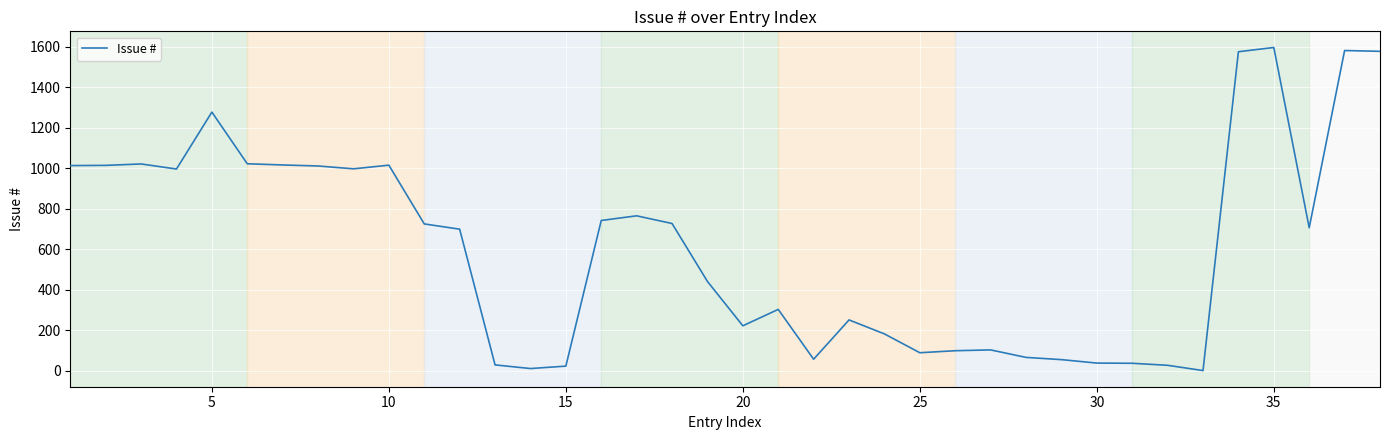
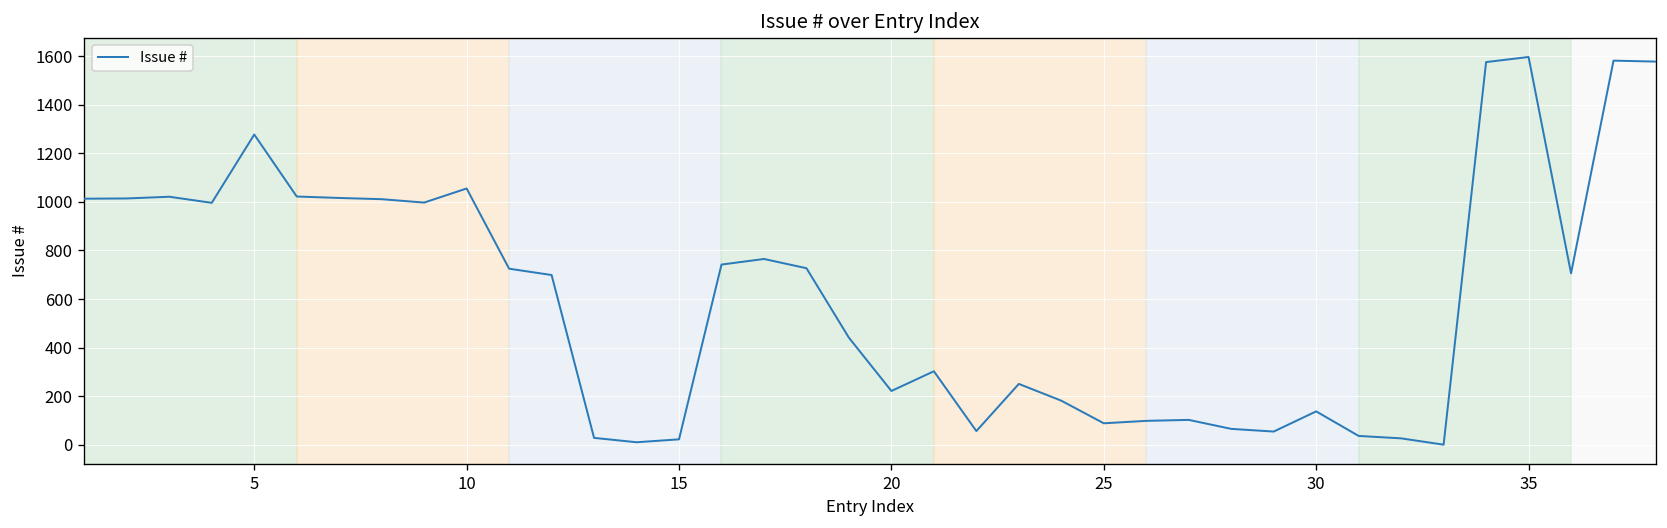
  {
    "5": 1280,
-   "10": 1020,
+   "10": 1060,
    "15": 20,
    "20": 220,
    "25": 90,
-   "30": 40,
+   "30": 140,
    "35": 1600
  }
